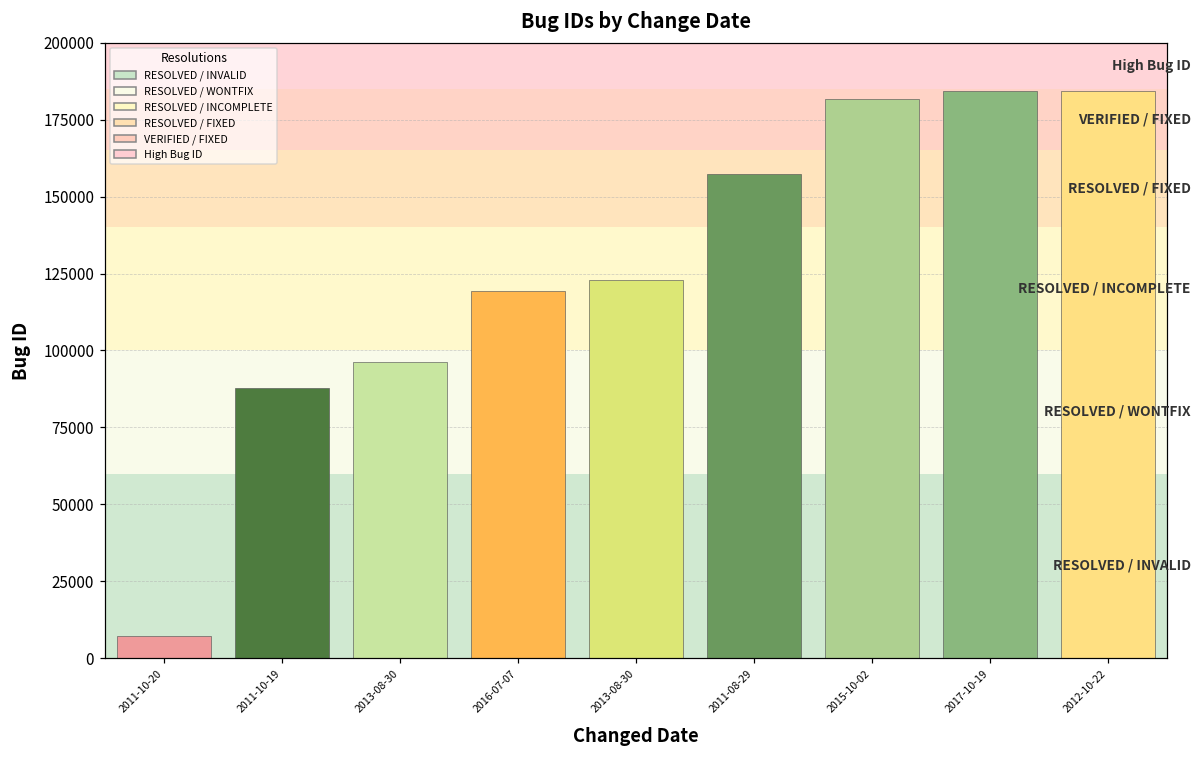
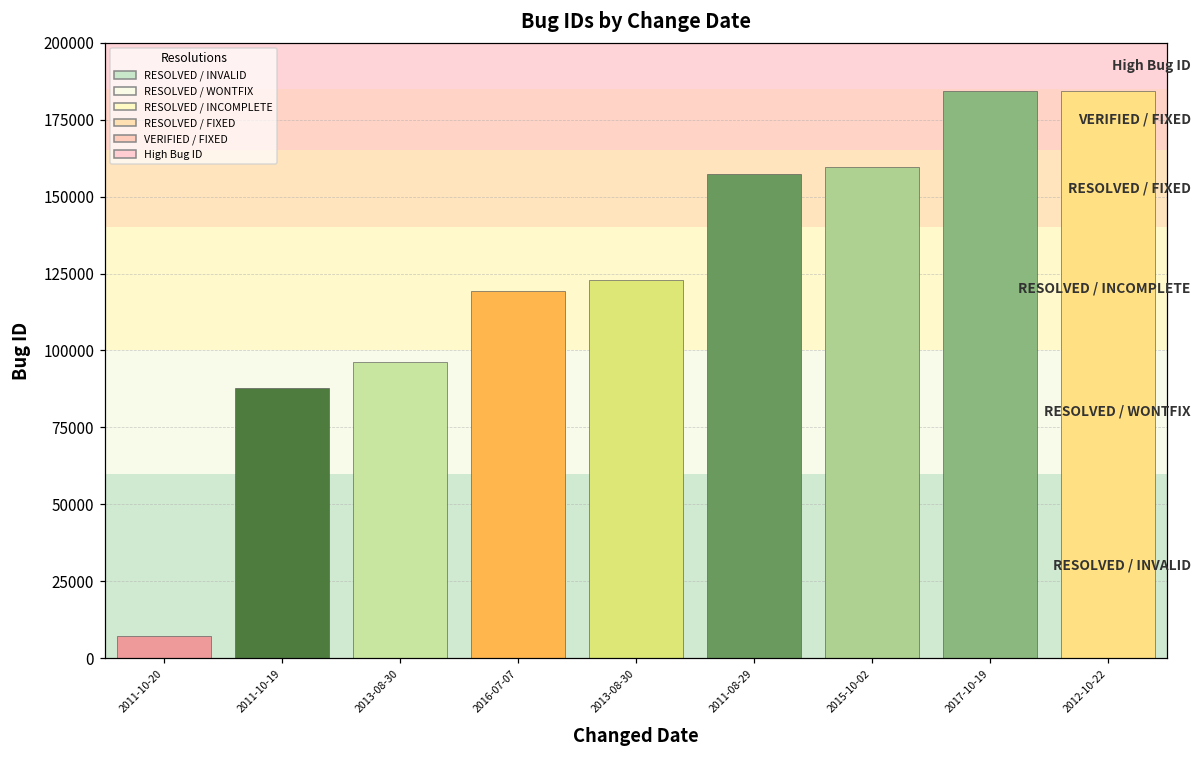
  {
    "2011-10-20": 7000,
    "2011-10-19": 88000,
    "2016-07-07": 119000,
    "2011-08-29": 157000,
-   "2015-10-02": 182000,
+   "2015-10-02": 160000,
    "2017-10-19": 184000,
    "2012-10-22": 184000
  }
